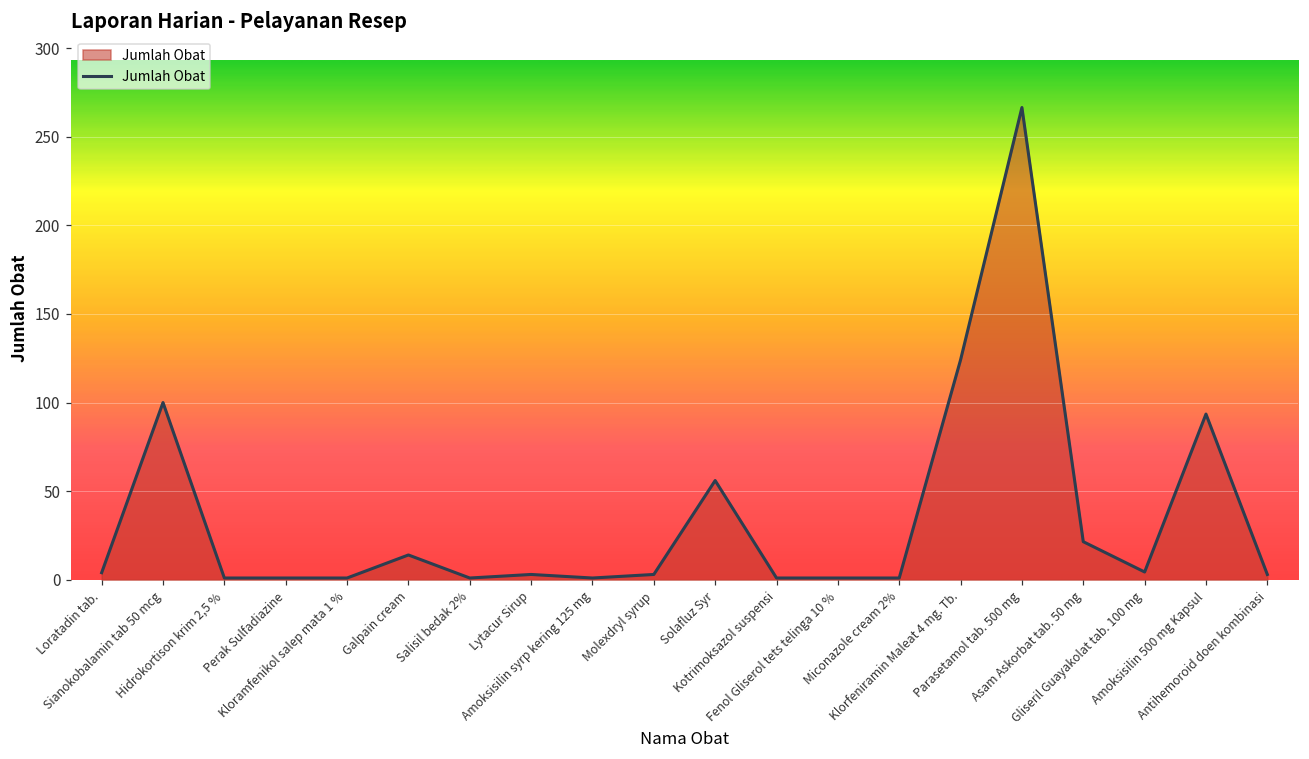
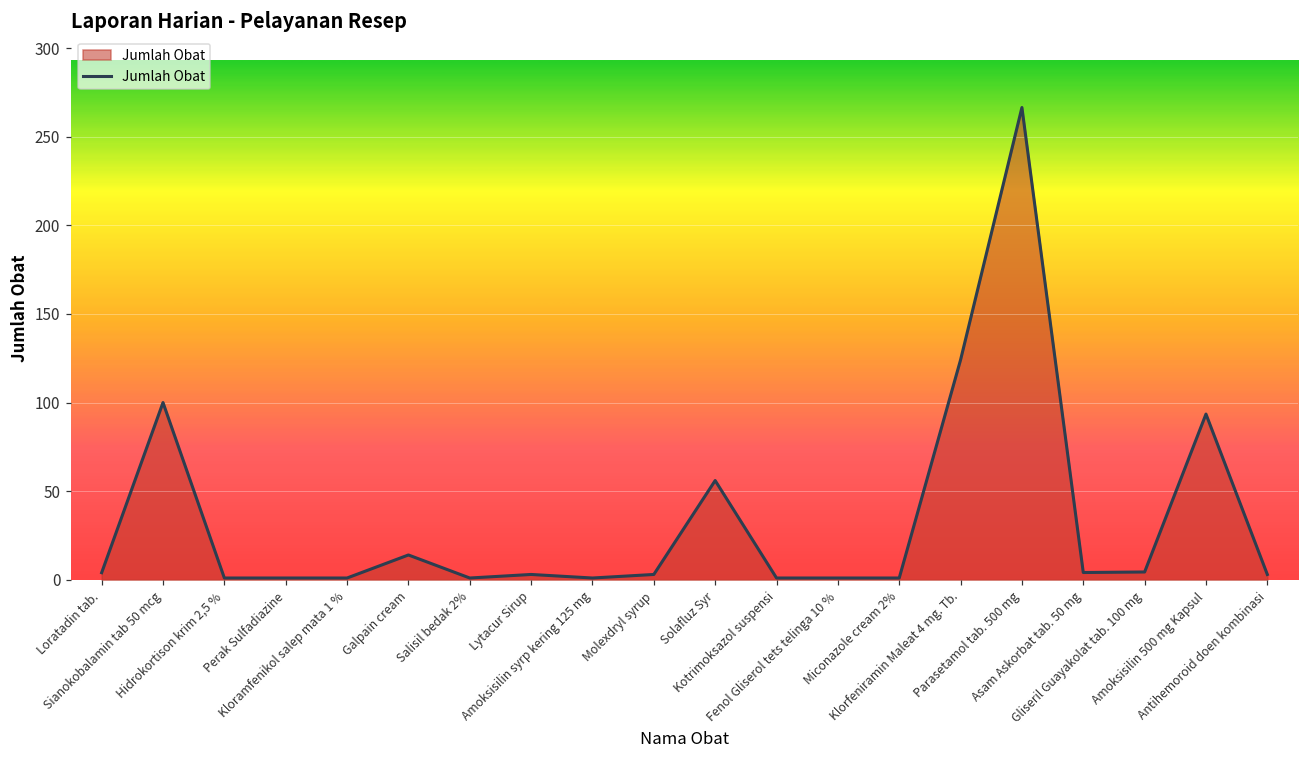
  {
    "Loratadin tab.": 4,
    "Sianokobalamin tab 50 mcg": 100,
    "Hidrokortison krim 2,5 %": 1,
    "Perak Sulfadiazine": 1,
    "Kloramfenikol salep mata 1 %": 1,
    "Galpain cream": 14,
    "Salisil bedak 2%": 1,
    "Lytacur Sirup": 3,
    "Amoksisilin syrp kering 125 mg": 1,
    "Molexdryl syrup": 3,
    "Solafluz Syr": 56,
    "Kotrimoksazol suspensi": 1,
    "Fenol Gliserol tets telinga 10 %": 1,
    "Miconazole cream 2%": 1,
    "Klorfeniramin Maleat 4 mg. Tb.": 124,
    "Parasetamol tab. 500 mg": 267,
-   "Asam Askorbat tab. 50 mg": 22,
+   "Asam Askorbat tab. 50 mg": 4,
    "Gliseril Guayakolat tab. 100 mg": 4,
    "Amoksisilin 500 mg Kapsul": 94,
    "Antihemoroid doen kombinasi": 3
  }
